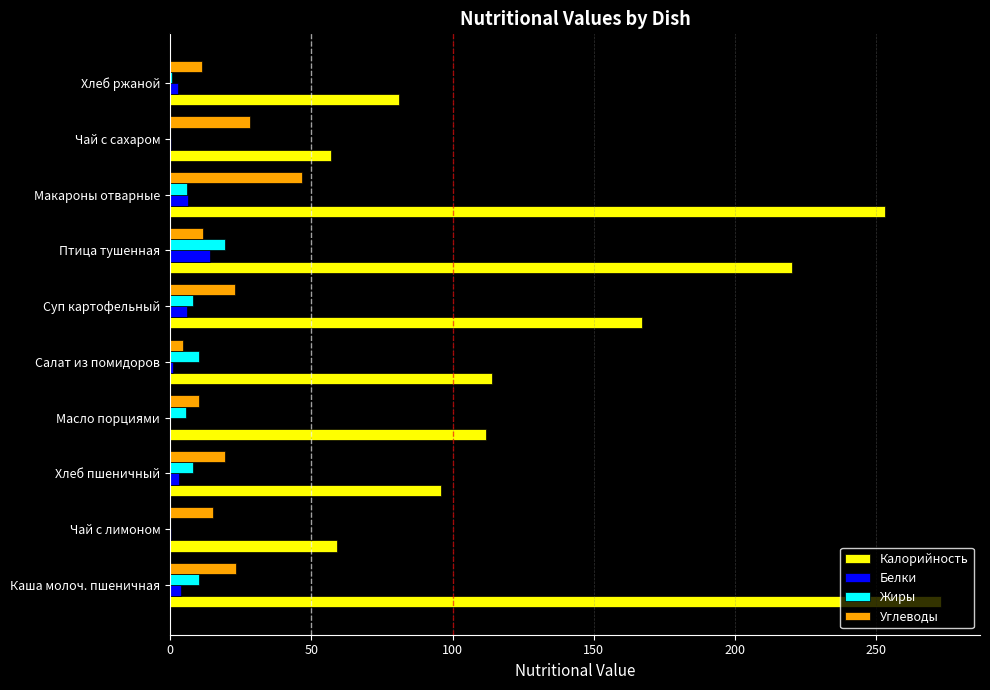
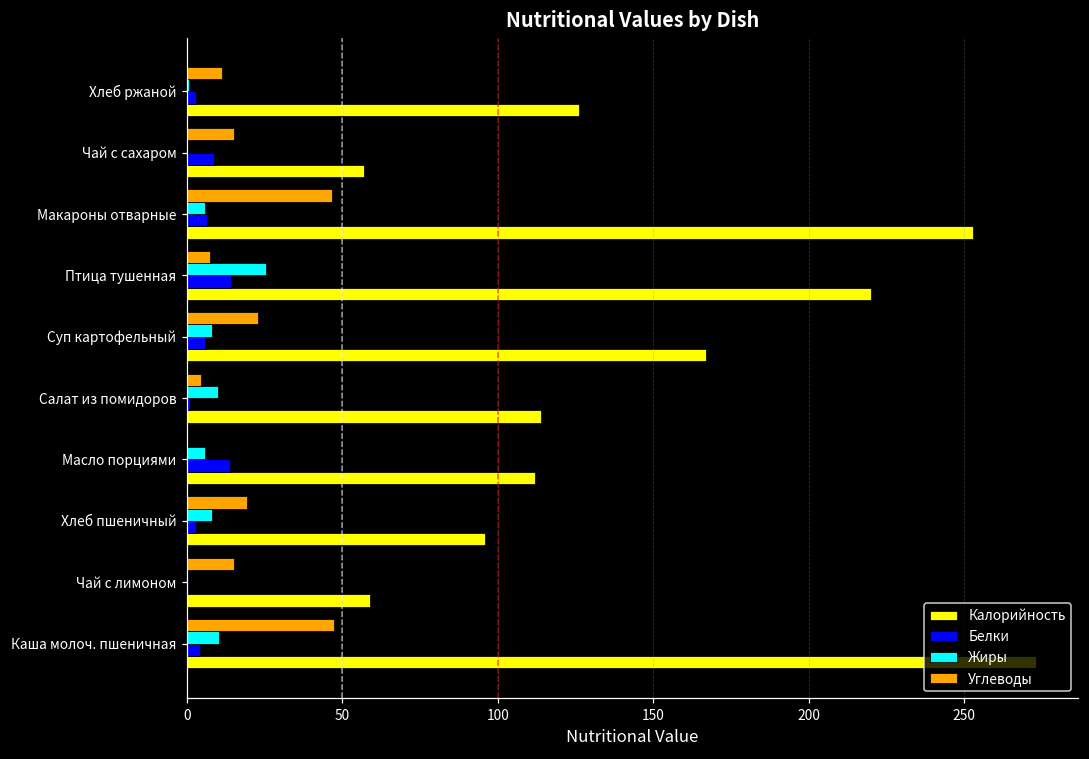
  {
    "Калорийность": {
-     "Хлеб ржаной": 81,
+     "Хлеб ржаной": 126,
      "Чай с сахаром": 57,
      "Макароны отварные": 253,
      "Птица тушенная": 220,
      "Суп картофельный": 167,
      "Салат из помидоров": 114,
      "Масло порциями": 112,
      "Хлеб пшеничный": 96,
      "Чай с лимоном": 59
    },
    "Белки": {
      "Хлеб ржаной": 3,
-     "Чай с сахаром": 0,
+     "Чай с сахаром": 9,
      "Макароны отварные": 6,
      "Птица тушенная": 14,
      "Суп картофельный": 6,
      "Салат из помидоров": 1,
-     "Масло порциями": 0,
+     "Масло порциями": 14,
      "Хлеб пшеничный": 3,
      "Каша молоч. пшеничная": 4
    },
    "Жиры": {
      "Макароны отварные": 6,
-     "Птица тушенная": 19,
+     "Птица тушенная": 25,
      "Суп картофельный": 8,
      "Салат из помидоров": 10,
      "Масло порциями": 6,
      "Хлеб пшеничный": 8,
      "Каша молоч. пшеничная": 10
    },
    "Углеводы": {
      "Хлеб ржаной": 11,
-     "Чай с сахаром": 28,
+     "Чай с сахаром": 15,
      "Макароны отварные": 47,
-     "Птица тушенная": 12,
+     "Птица тушенная": 7,
      "Суп картофельный": 23,
      "Салат из помидоров": 5,
-     "Масло порциями": 10,
+     "Масло порциями": 0,
      "Хлеб пшеничный": 19,
      "Чай с лимоном": 15,
-     "Каша молоч. пшеничная": 23
+     "Каша молоч. пшеничная": 47
    }
  }
